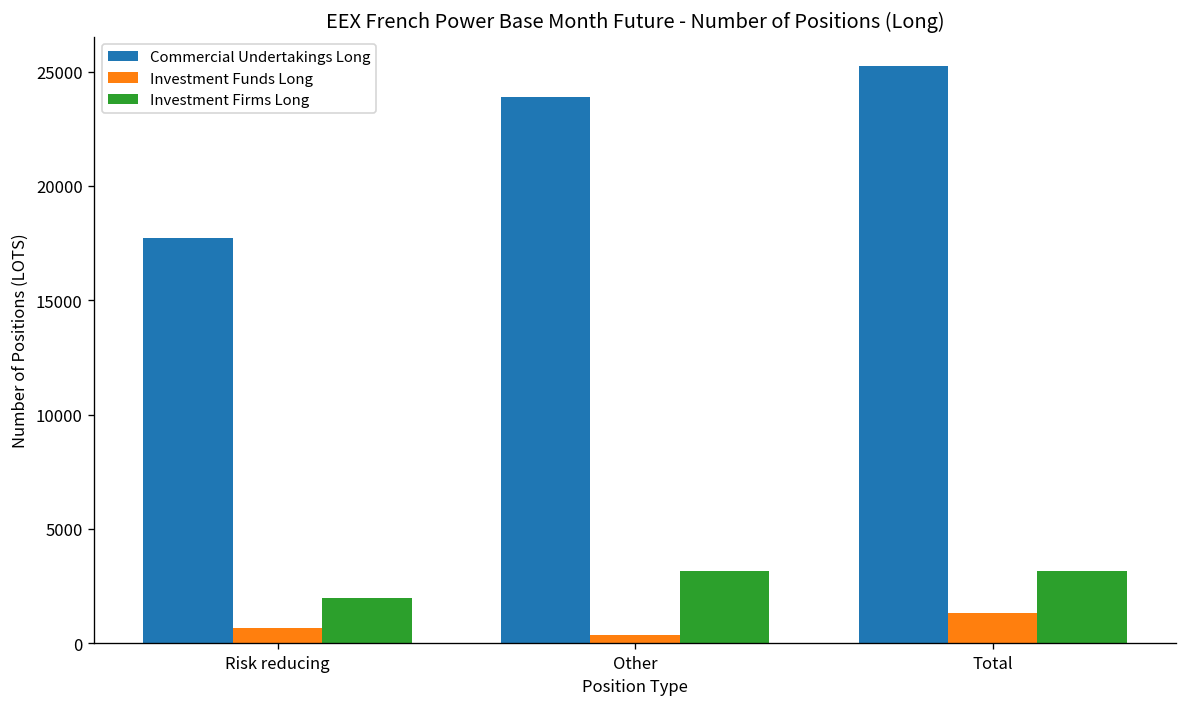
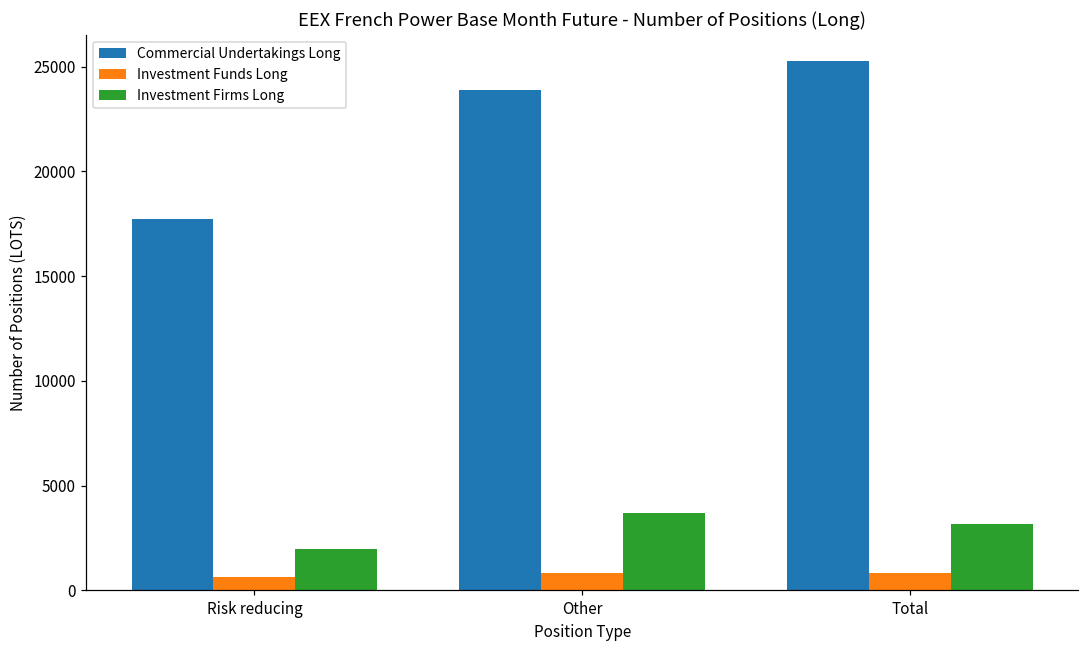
  {
    "Commercial Undertakings Long": {
      "Risk reducing": 17700,
      "Other": 23900,
      "Total": 25300
    },
    "Investment Funds Long": {
      "Risk reducing": 700,
-     "Other": 300,
-     "Total": 1300
+     "Other": 800,
+     "Total": 800
    },
    "Investment Firms Long": {
      "Risk reducing": 2000,
-     "Other": 3200,
+     "Other": 3700,
      "Total": 3200
    }
  }
